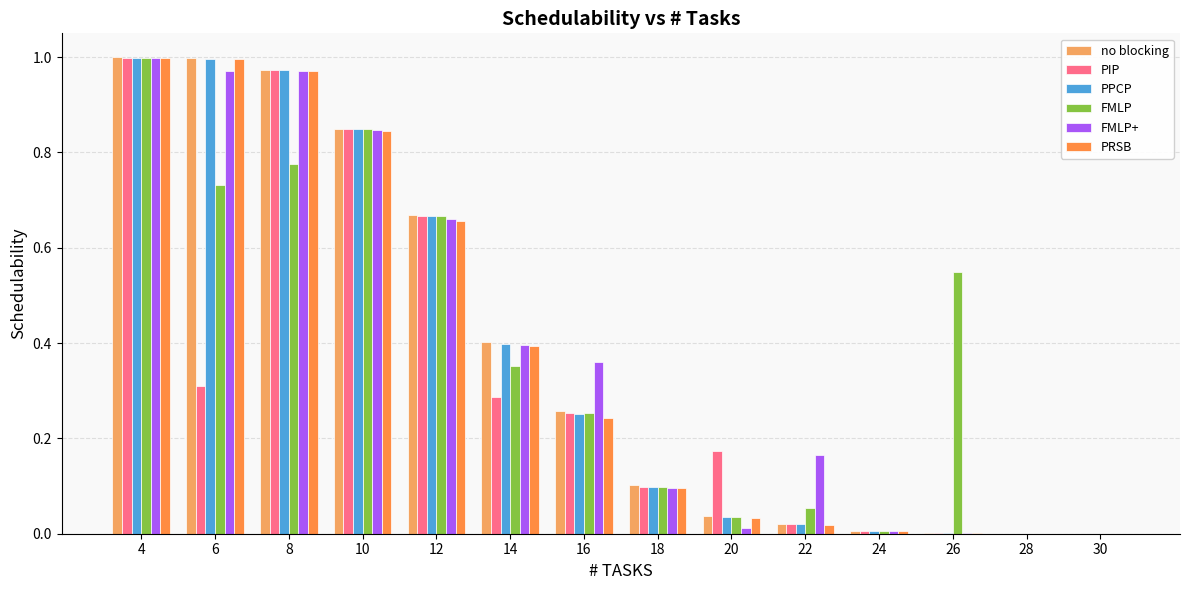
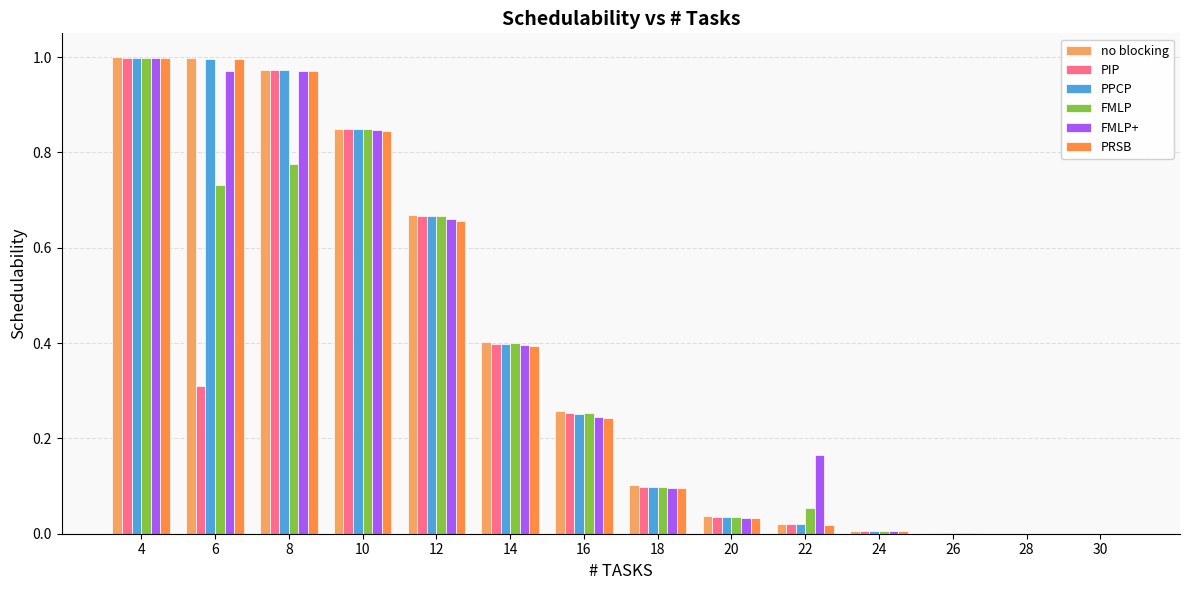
  {
    "PIP": {
      "4": 1.00,
      "6": 0.31,
      "8": 0.97,
      "10": 0.85,
      "12": 0.67,
-     "14": 0.29,
+     "14": 0.40,
      "16": 0.25,
      "18": 0.10,
-     "20": 0.17,
+     "20": 0.04,
      "22": 0.02,
      "24": 0.01,
      "28": 0.00,
      "30": 0.00
    },
    "PPCP": {
      "4": 1.00,
      "6": 1.00,
      "8": 0.97,
      "10": 0.85,
      "12": 0.67,
      "14": 0.40,
      "16": 0.25,
      "18": 0.10,
      "20": 0.04,
      "22": 0.02,
      "24": 0.01,
      "28": 0.00,
      "30": 0.00
    },
    "FMLP": {
      "4": 1.00,
      "6": 0.73,
      "8": 0.78,
      "10": 0.85,
      "12": 0.67,
-     "14": 0.35,
+     "14": 0.40,
      "16": 0.25,
      "18": 0.10,
      "20": 0.04,
      "22": 0.05,
      "24": 0.01,
-     "26": 0.55,
+     "26": 0.00,
      "28": 0.00,
      "30": 0.00
    },
    "FMLP+": {
      "4": 1.00,
      "6": 0.97,
      "8": 0.97,
      "10": 0.85,
      "12": 0.66,
      "14": 0.40,
-     "16": 0.36,
+     "16": 0.25,
      "18": 0.10,
-     "20": 0.01,
+     "20": 0.03,
      "22": 0.17,
      "24": 0.01,
      "28": 0.00,
      "30": 0.00
    }
  }
